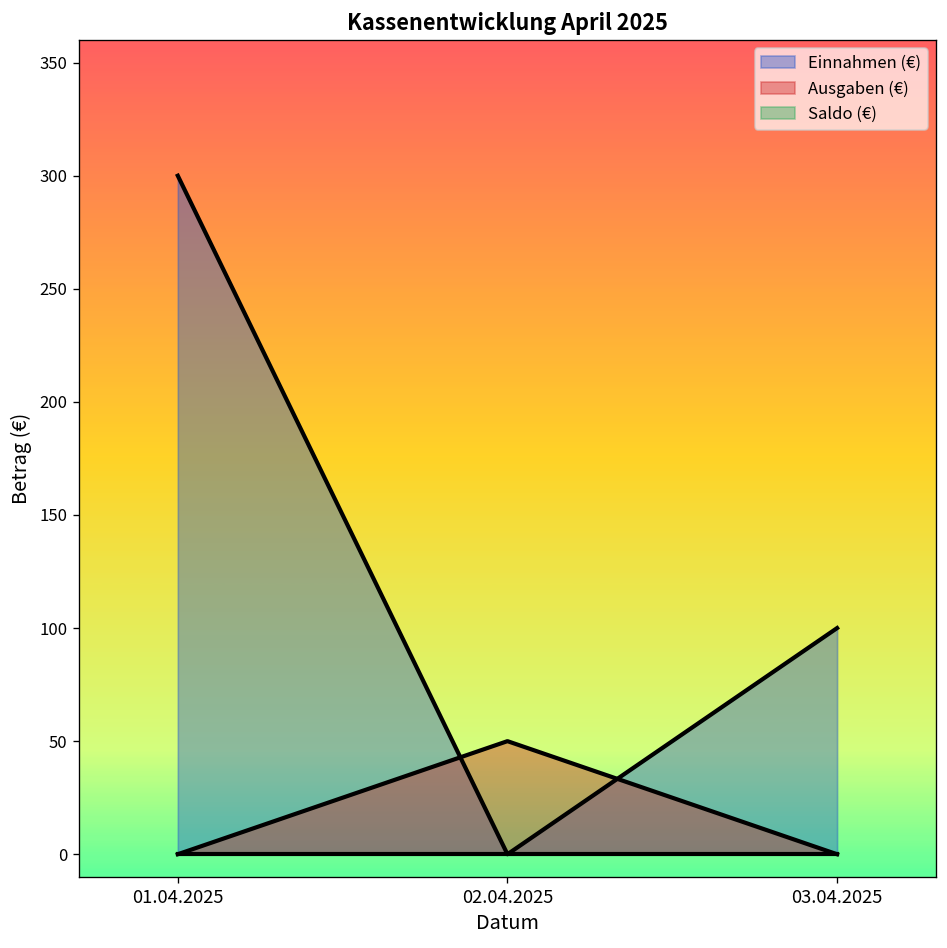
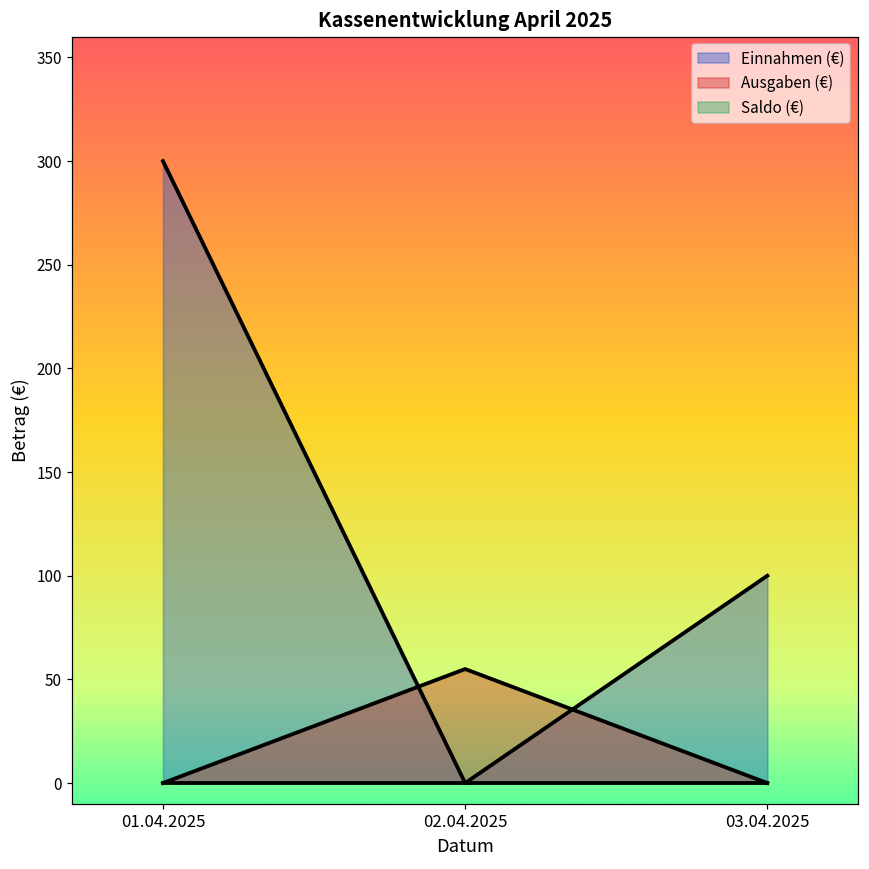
  {
    "Einnahmen (€)": {
      "01.04.2025": 300,
      "03.04.2025": 100
    },
    "Ausgaben (€)": {
-     "02.04.2025": 50
+     "02.04.2025": 55
    }
  }
